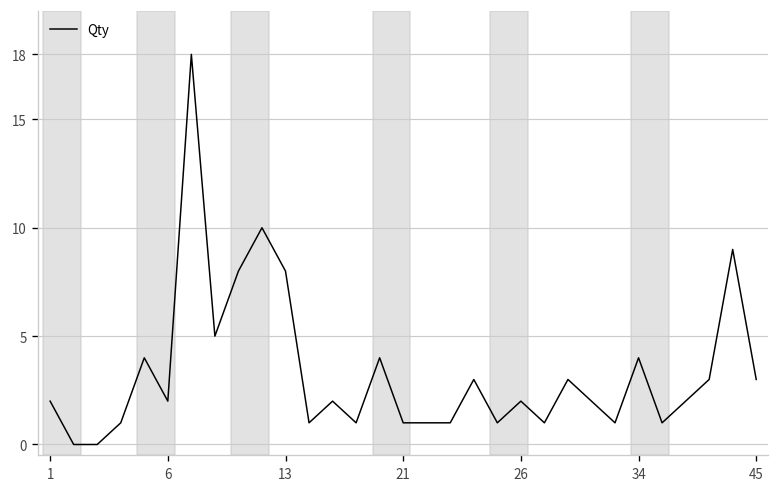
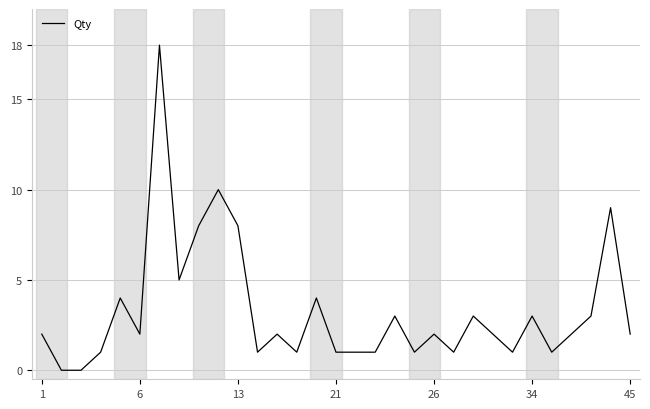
  {
    "1": 2,
    "6": 2,
    "13": 8,
    "21": 1,
    "26": 2,
-   "34": 4,
-   "45": 3
+   "34": 3,
+   "45": 2
  }
